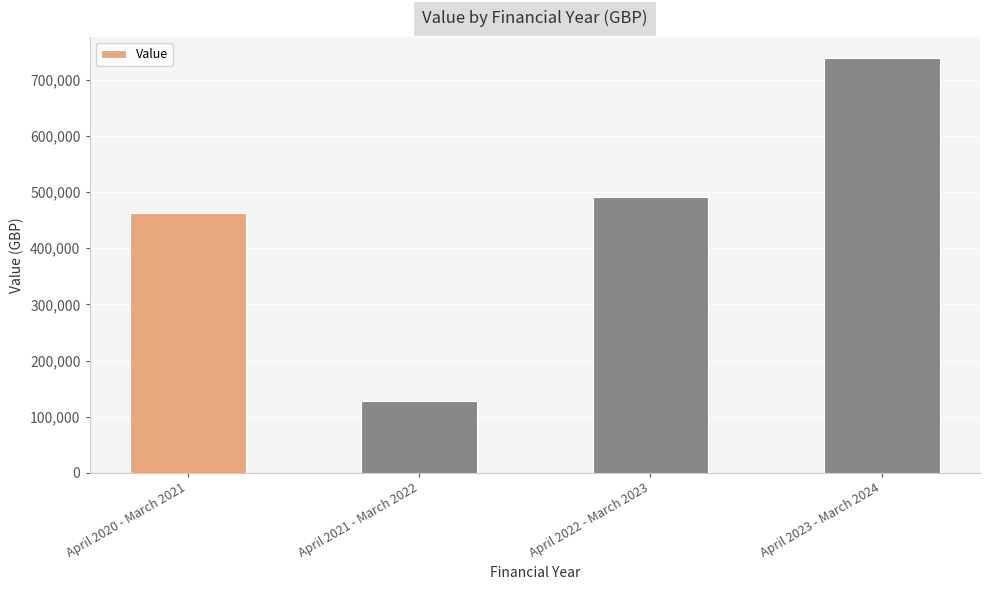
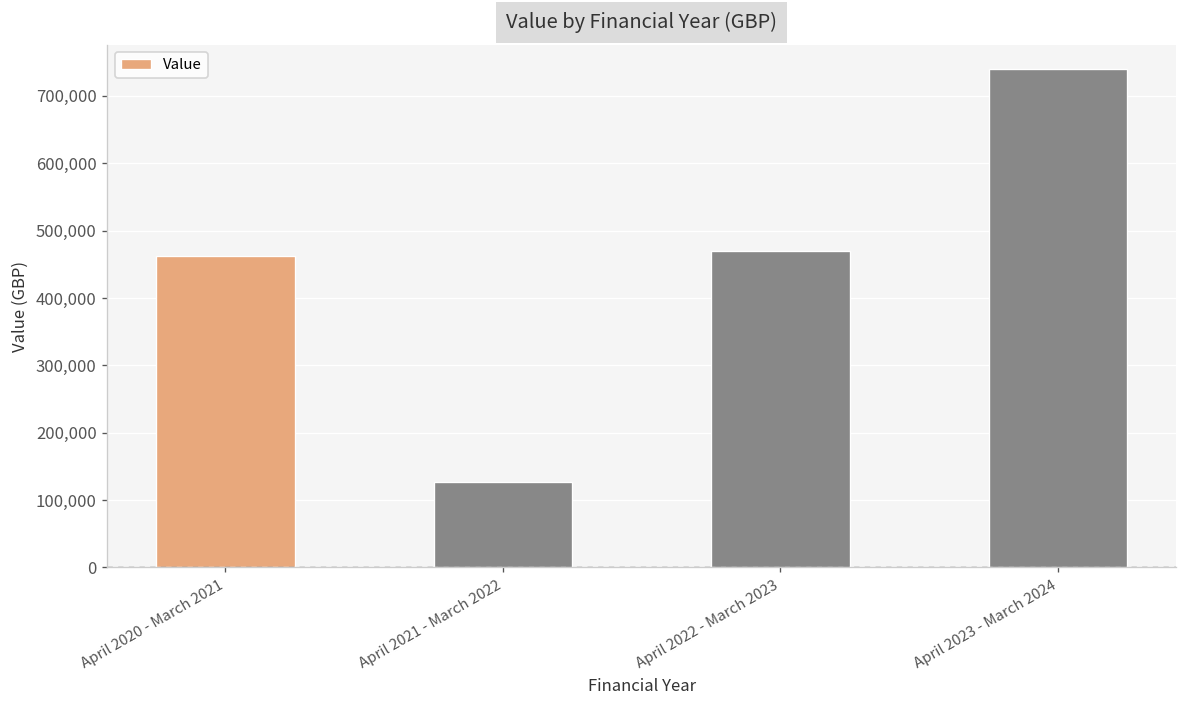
  {
    "April 2020 - March 2021": "460,000",
    "April 2021 - March 2022": "130,000",
-   "April 2022 - March 2023": "490,000",
+   "April 2022 - March 2023": "470,000",
    "April 2023 - March 2024": "740,000"
  }
